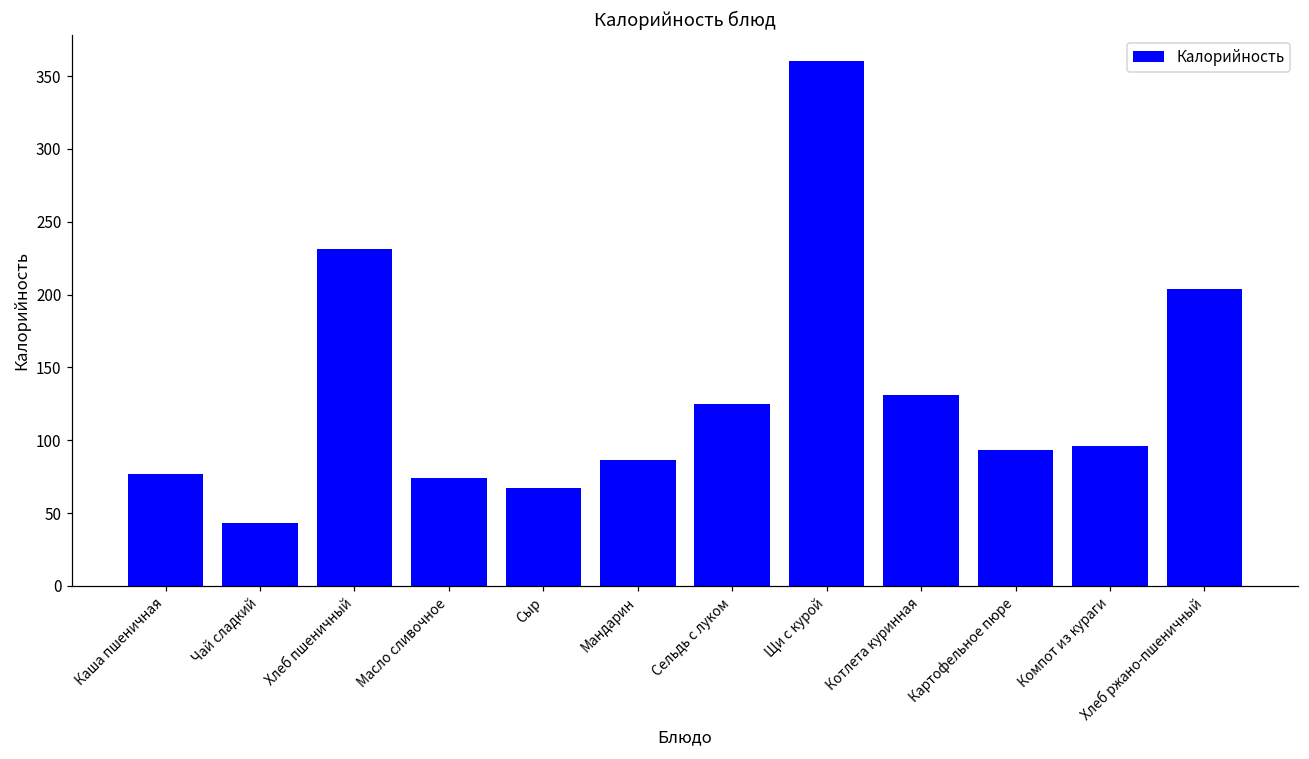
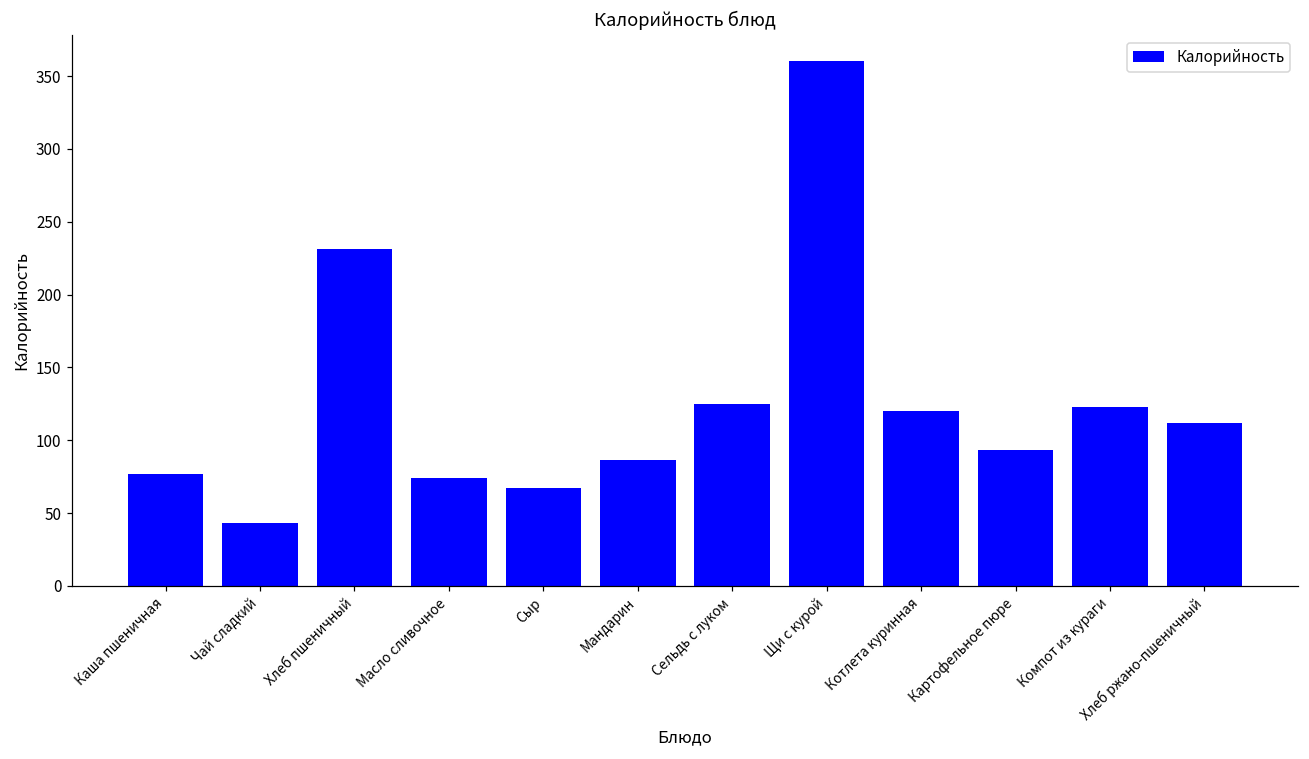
  {
    "Каша пшеничная": 77,
    "Чай сладкий": 43,
    "Хлеб пшеничный": 231,
    "Масло сливочное": 74,
    "Сыр": 67,
    "Мандарин": 87,
    "Сельдь с луком": 125,
    "Щи с курой": 360,
-   "Котлета куринная": 131,
+   "Котлета куринная": 120,
    "Картофельное пюре": 93,
-   "Компот из кураги": 96,
-   "Хлеб ржано-пшеничный": 204
+   "Компот из кураги": 123,
+   "Хлеб ржано-пшеничный": 112
  }
